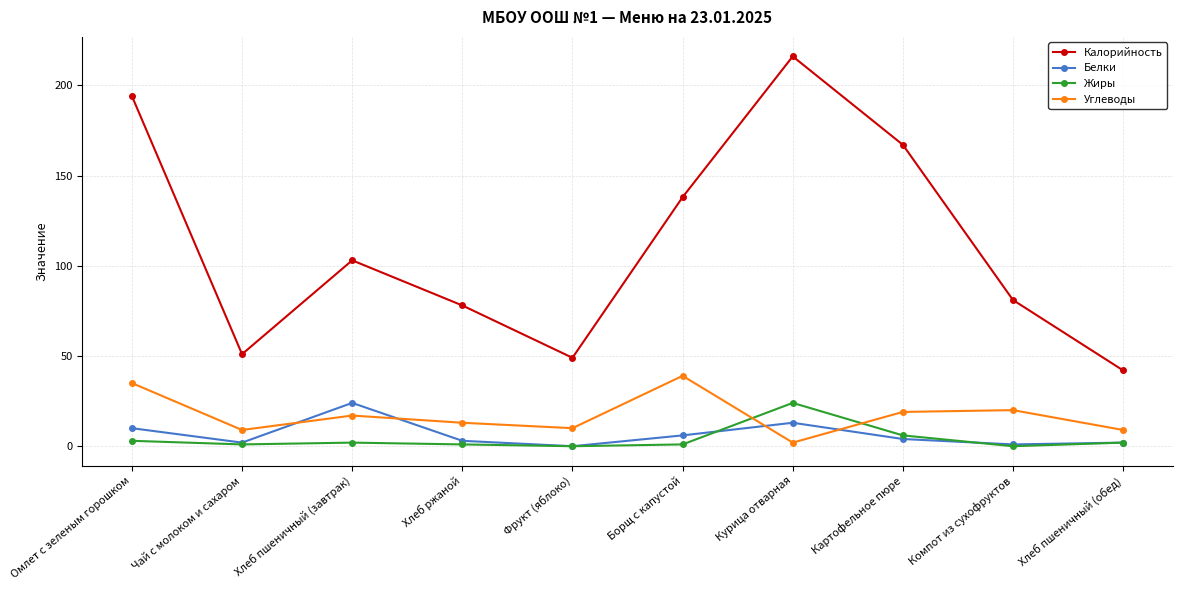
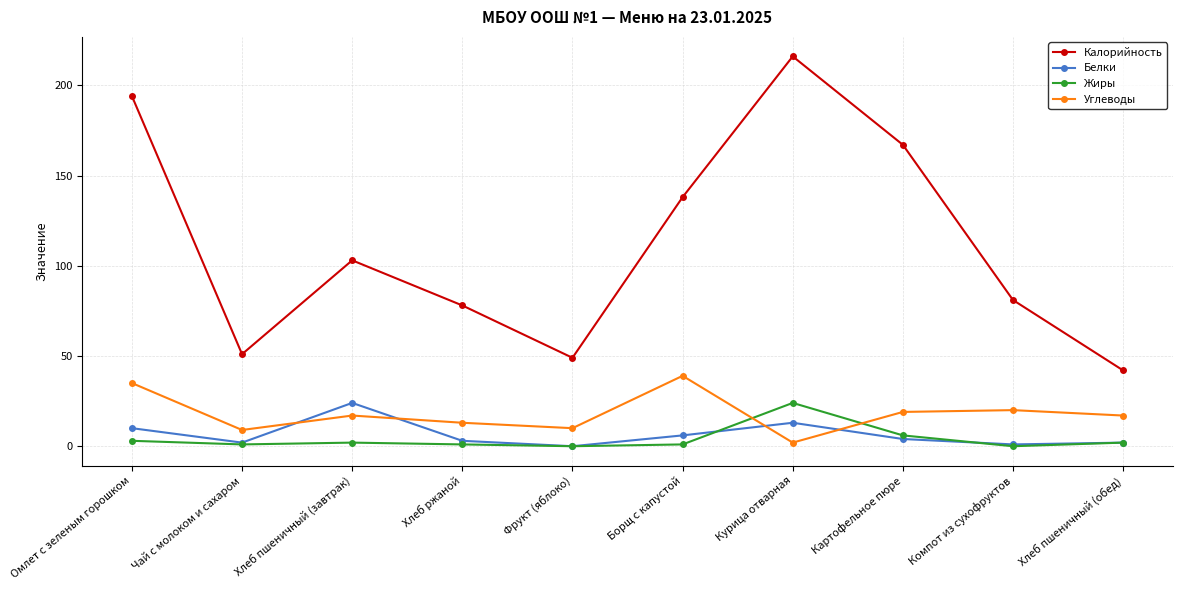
  {
    "Калорийность": {
      "Омлет с зеленым горошком": 194,
      "Чай с молоком и сахаром": 51,
      "Хлеб пшеничный (завтрак)": 103,
      "Хлеб ржаной": 78,
      "Фрукт (яблоко)": 49,
      "Борщ с капустой": 138,
      "Курица отварная": 216,
      "Картофельное пюре": 167,
      "Компот из сухофруктов": 81,
      "Хлеб пшеничный (обед)": 42
    },
    "Белки": {
      "Омлет с зеленым горошком": 10,
      "Хлеб пшеничный (завтрак)": 24,
      "Хлеб ржаной": 3,
      "Борщ с капустой": 6,
      "Курица отварная": 13,
      "Картофельное пюре": 4
    },
    "Жиры": {
      "Омлет с зеленым горошком": 3,
      "Хлеб пшеничный (завтрак)": 2,
      "Хлеб ржаной": 1,
      "Борщ с капустой": 1,
      "Курица отварная": 24,
      "Картофельное пюре": 6
    },
    "Углеводы": {
      "Омлет с зеленым горошком": 35,
      "Чай с молоком и сахаром": 9,
      "Хлеб пшеничный (завтрак)": 17,
      "Хлеб ржаной": 13,
      "Фрукт (яблоко)": 10,
      "Борщ с капустой": 39,
      "Курица отварная": 2,
      "Картофельное пюре": 19,
      "Компот из сухофруктов": 20,
-     "Хлеб пшеничный (обед)": 9
+     "Хлеб пшеничный (обед)": 17
    }
  }
